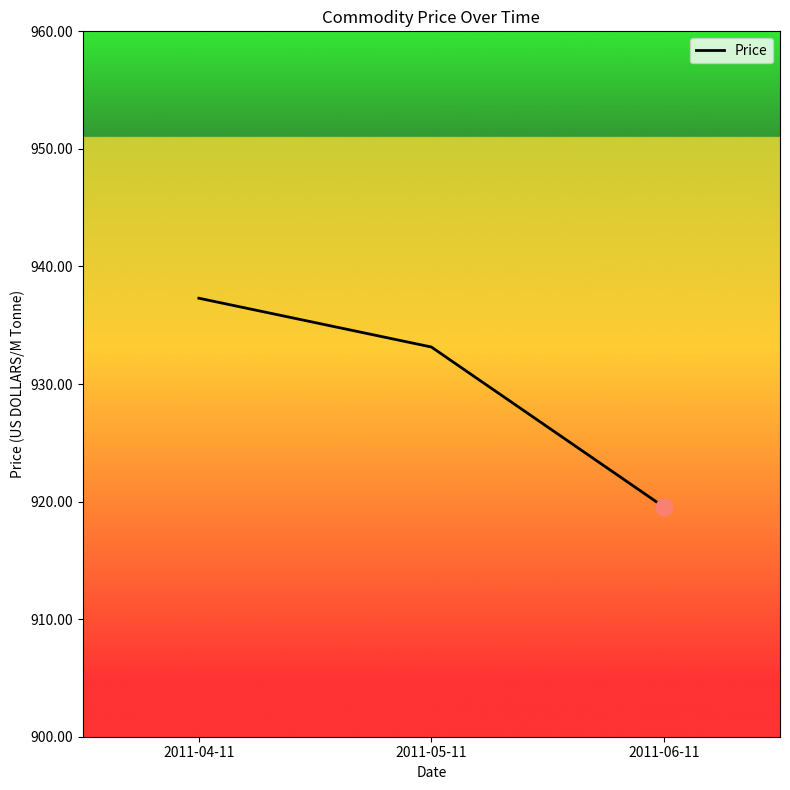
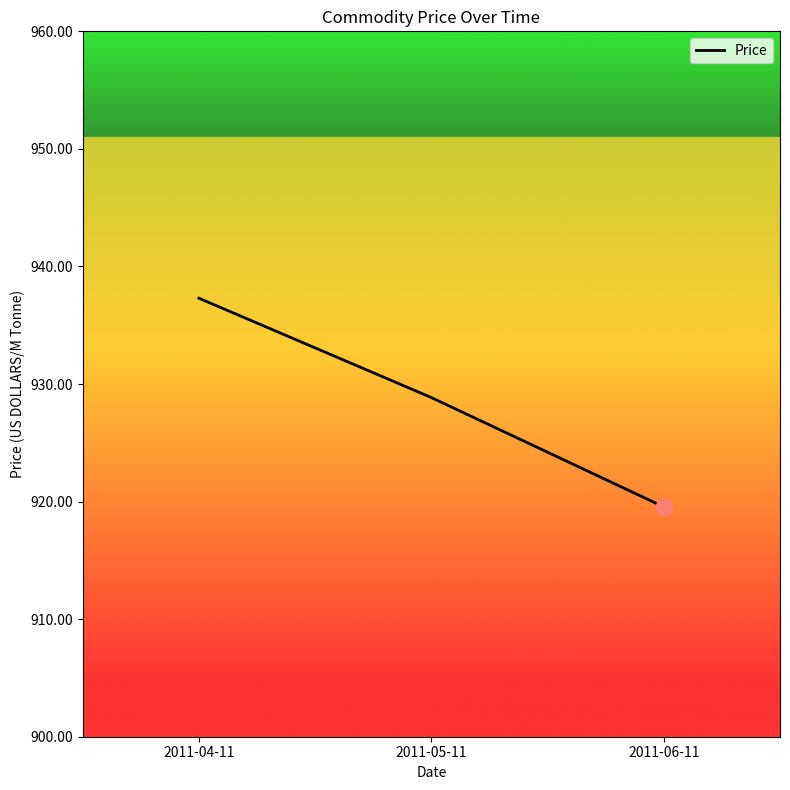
  {
    "Price": {
      "2011-04-11": 937.3,
-     "2011-05-11": 933.2
+     "2011-05-11": 928.9
    }
  }
